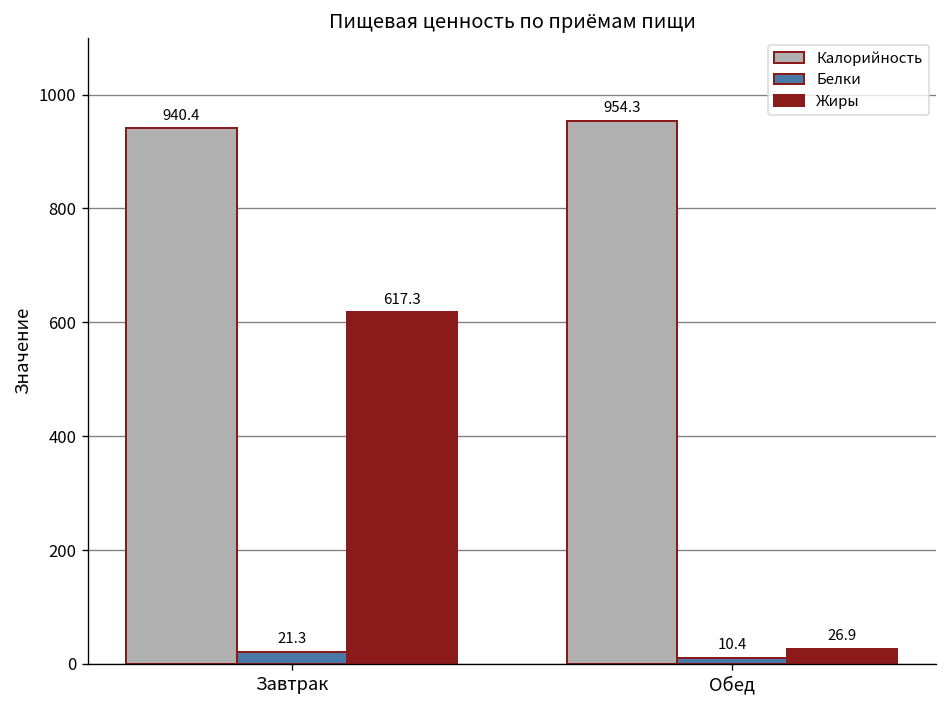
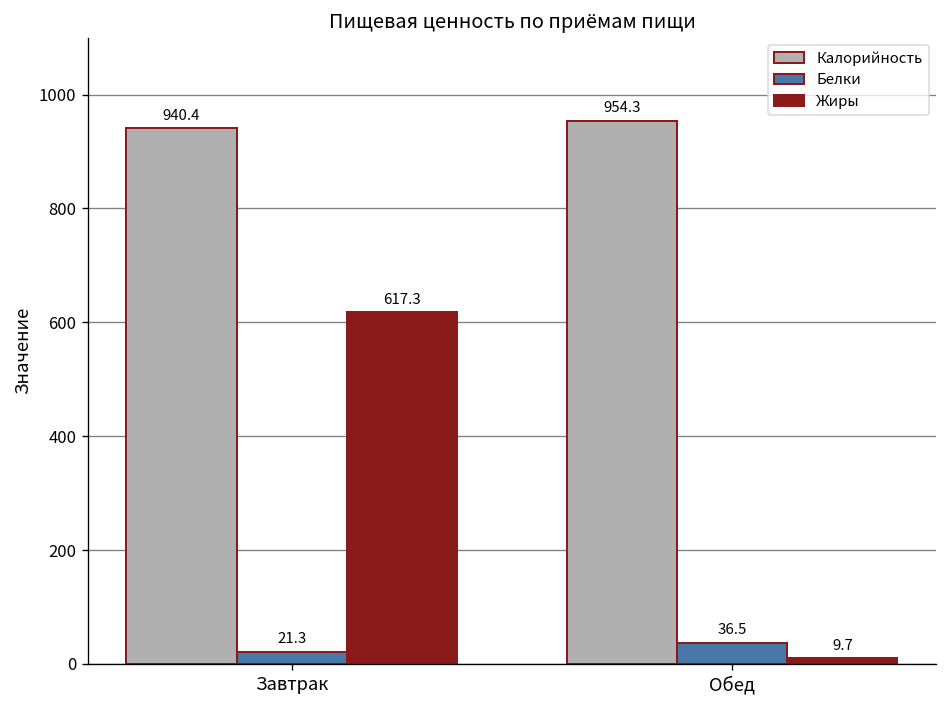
  {
    "Калорийность": {
      "Завтрак": 940.4,
      "Обед": 954.3
    },
    "Белки": {
      "Завтрак": 21.3,
-     "Обед": 10.4
+     "Обед": 36.5
    },
    "Жиры": {
      "Завтрак": 617.3,
-     "Обед": 26.9
+     "Обед": 9.7
    }
  }
